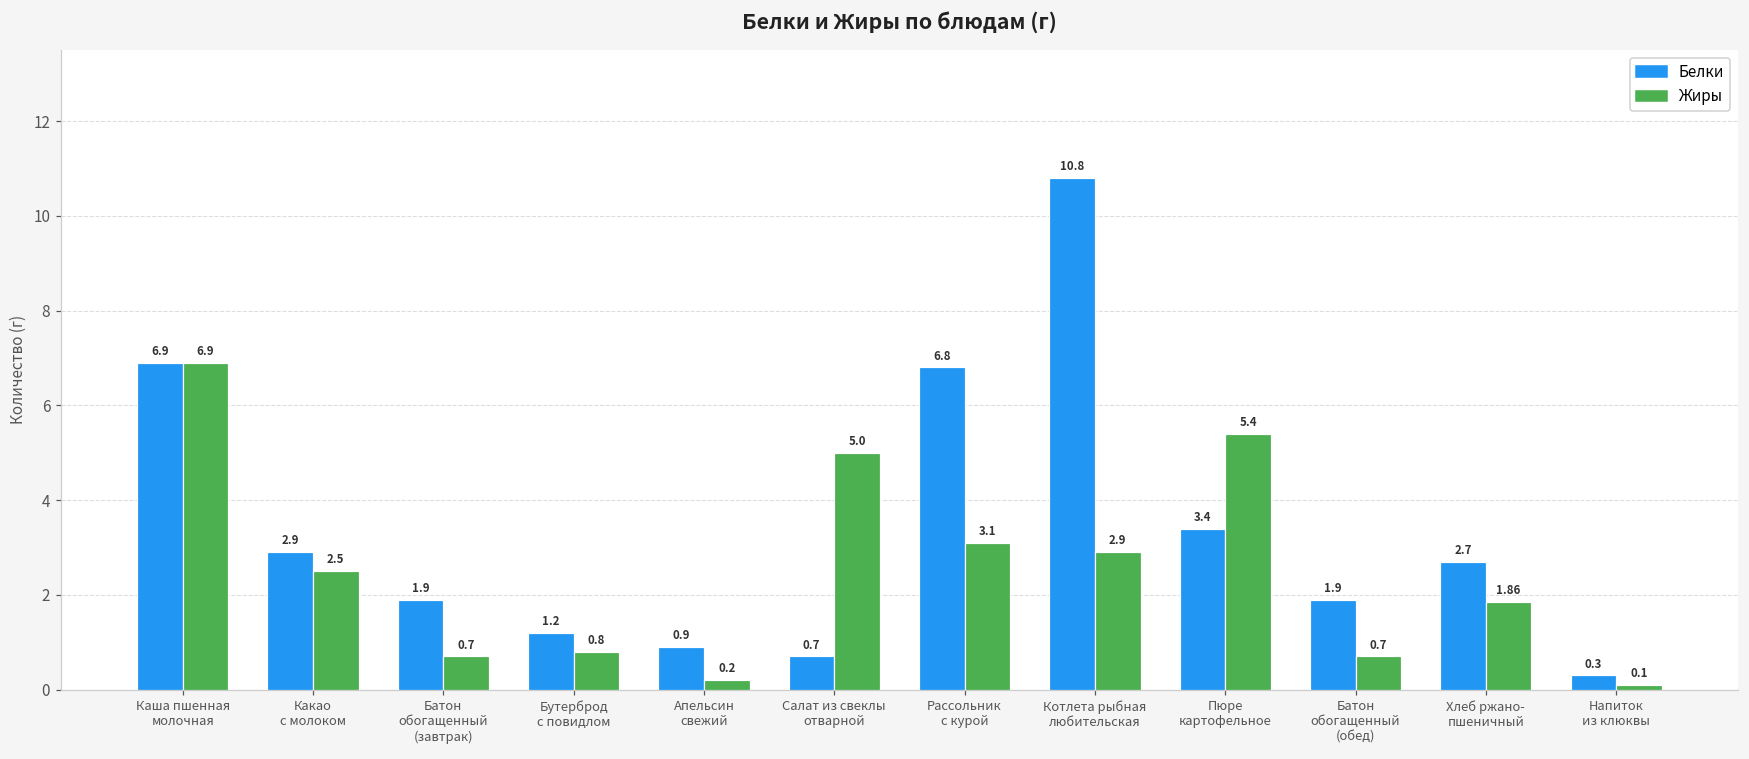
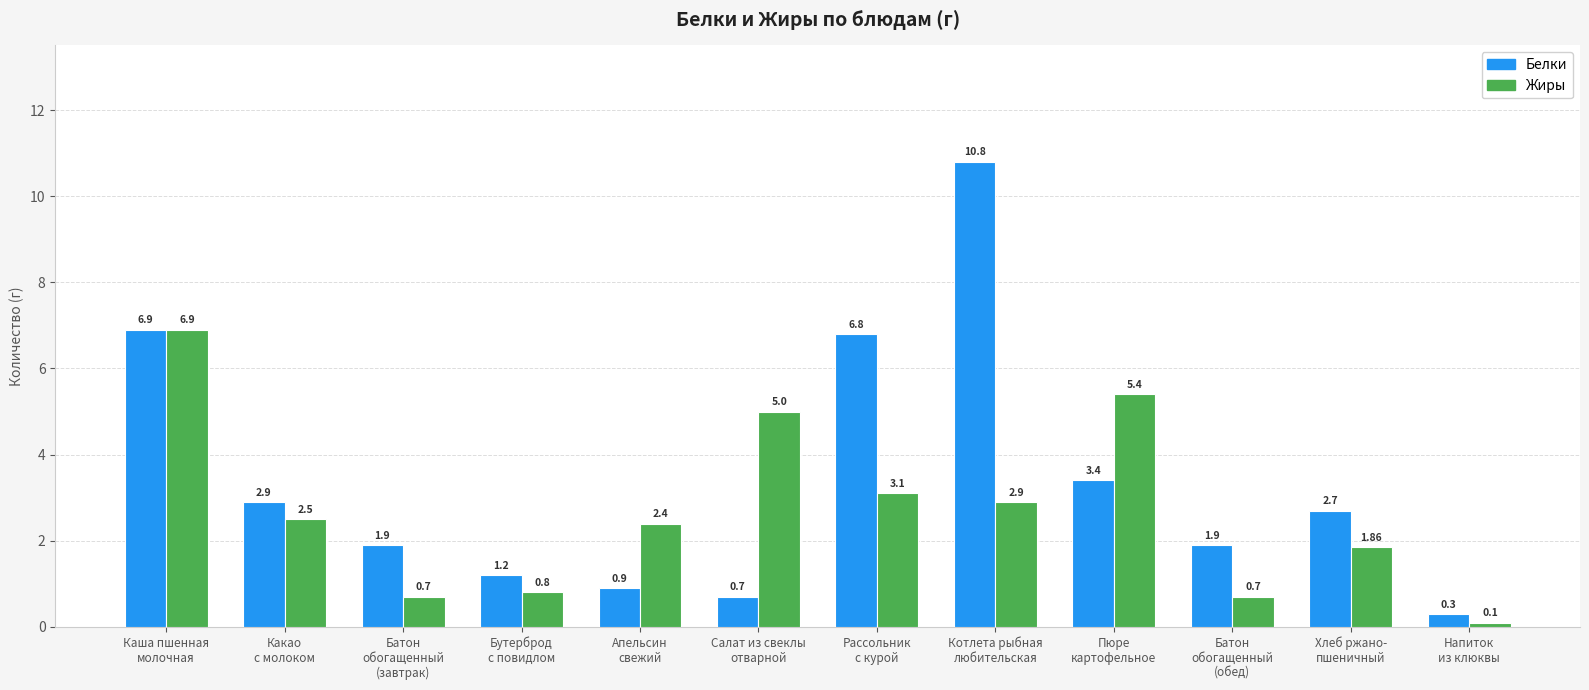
  {
    "Белки": {
      "Каша пшенная молочная": 6.9,
      "Какао с молоком": 2.9,
      "Батон обогащенный (завтрак)": 1.9,
      "Бутерброд с повидлом": 1.2,
      "Апельсин свежий": 0.9,
      "Салат из свеклы отварной": 0.7,
      "Рассольник с курой": 6.8,
      "Котлета рыбная любительская": 10.8,
      "Пюре картофельное": 3.4,
      "Батон обогащенный (обед)": 1.9,
      "Хлеб ржано- пшеничный": 2.7,
      "Напиток из клюквы": 0.3
    },
    "Жиры": {
      "Каша пшенная молочная": 6.9,
      "Какао с молоком": 2.5,
      "Батон обогащенный (завтрак)": 0.7,
      "Бутерброд с повидлом": 0.8,
-     "Апельсин свежий": 0.2,
+     "Апельсин свежий": 2.4,
      "Салат из свеклы отварной": 5.0,
      "Рассольник с курой": 3.1,
      "Котлета рыбная любительская": 2.9,
      "Пюре картофельное": 5.4,
      "Батон обогащенный (обед)": 0.7,
      "Хлеб ржано- пшеничный": 1.86,
      "Напиток из клюквы": 0.1
    }
  }
